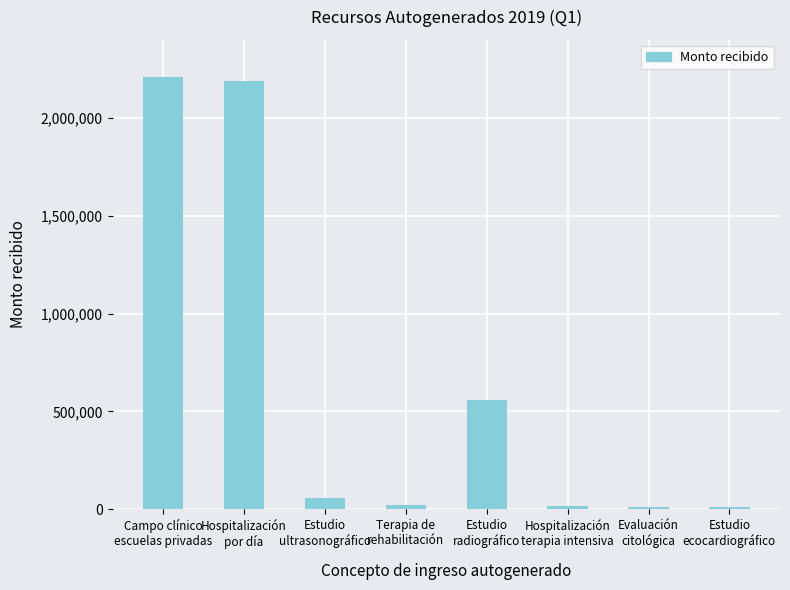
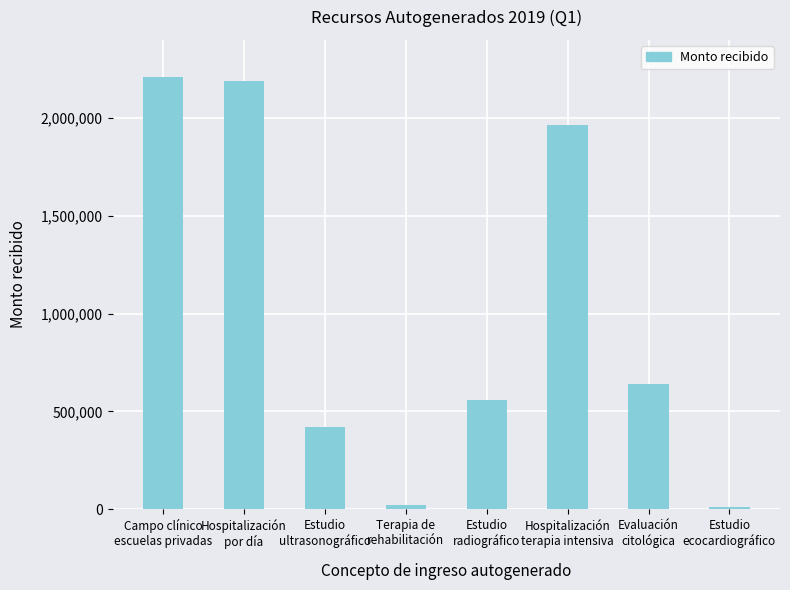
  {
    "Campo clínico escuelas privadas": "2,210,000",
    "Hospitalización por día": "2,190,000",
-   "Estudio ultrasonográfico": "60,000",
+   "Estudio ultrasonográfico": "420,000",
    "Terapia de rehabilitación": "20,000",
    "Estudio radiográfico": "560,000",
-   "Hospitalización terapia intensiva": "10,000",
-   "Evaluación citológica": "10,000"
+   "Hospitalización terapia intensiva": "1,960,000",
+   "Evaluación citológica": "640,000"
  }
